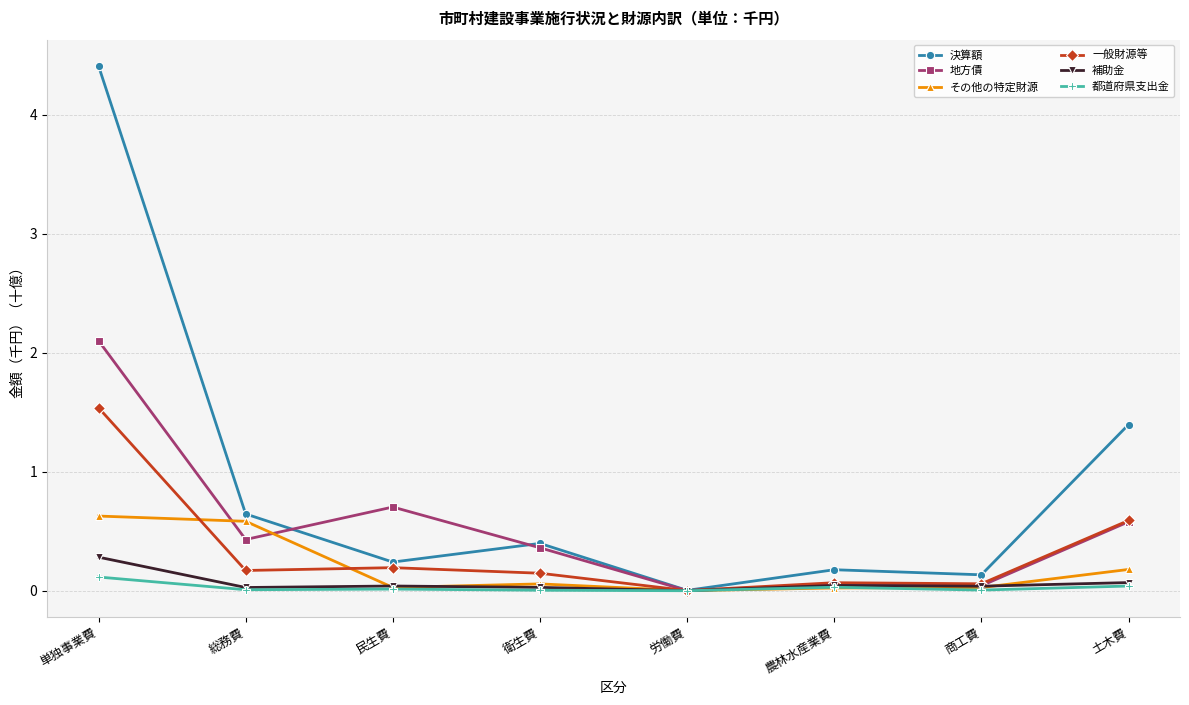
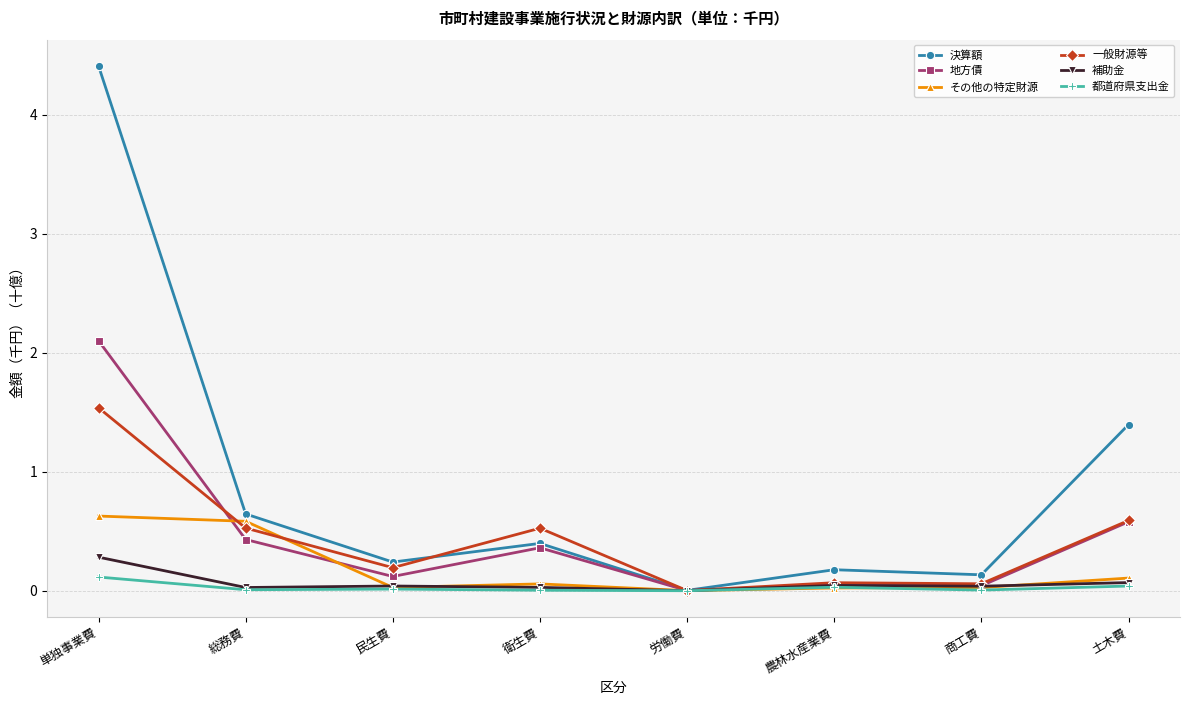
  {
    "地方債": {
      "単独事業費": 2.10,
      "総務費": 0.43,
-     "民生費": 0.70,
+     "民生費": 0.12,
      "衛生費": 0.36
    },
    "その他の特定財源": {
      "単独事業費": 0.63,
      "総務費": 0.58,
      "衛生費": 0.06,
-     "土木費": 0.18
+     "土木費": 0.11
    },
    "一般財源等": {
      "単独事業費": 1.54,
-     "総務費": 0.17,
+     "総務費": 0.53,
      "民生費": 0.19,
-     "衛生費": 0.15
+     "衛生費": 0.53
    },
    "補助金": {
      "単独事業費": 0.28,
      "衛生費": 0.03,
      "土木費": 0.07
    }
  }
